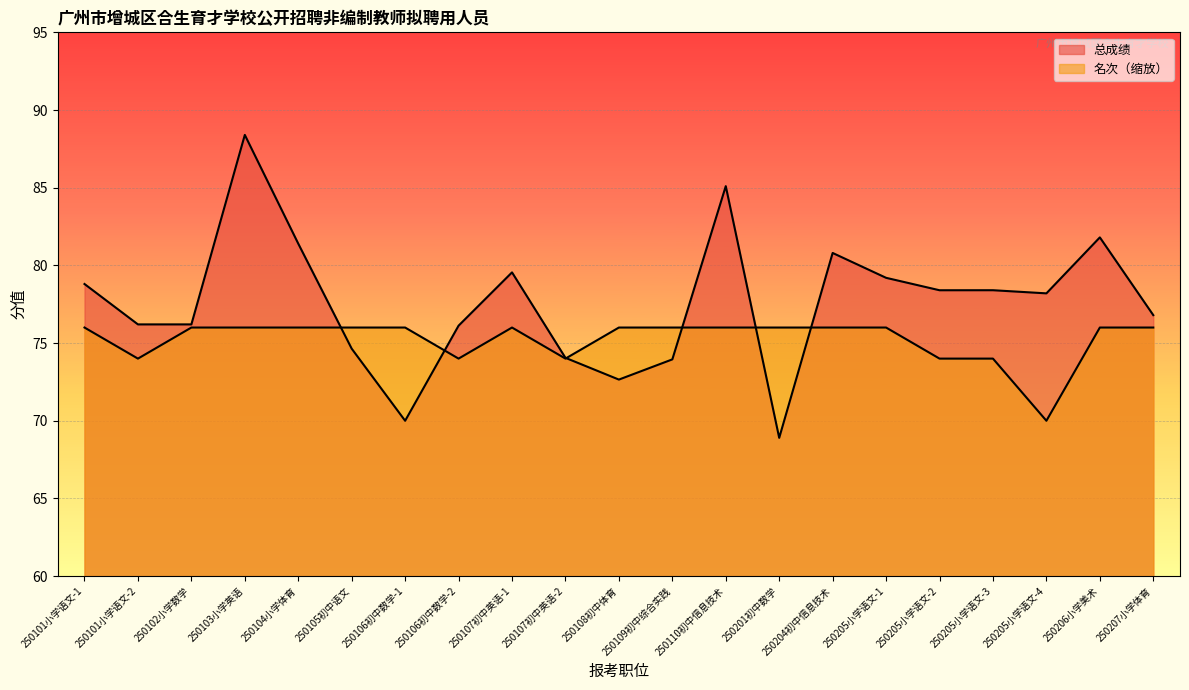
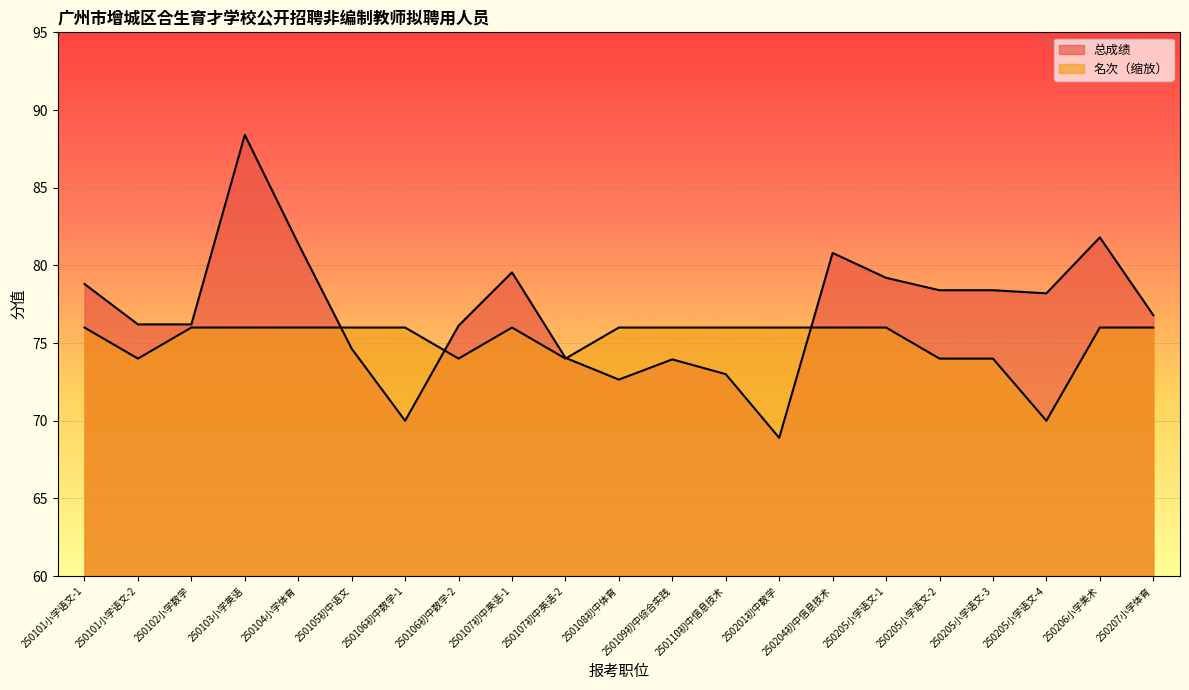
  {
    "总成绩": {
      "250101小学语文-1": 78.8,
      "250101小学语文-2": 76.2,
      "250102小学数学": 76.2,
      "250103小学英语": 88.4,
      "250104小学体育": 81.4,
      "250105初中语文": 74.6,
      "250106初中数学-1": 70.0,
      "250106初中数学-2": 76.1,
      "250107初中英语-1": 79.6,
      "250108初中体育": 72.7,
      "250109初中综合实践": 74.0,
-     "250110初中信息技术": 85.1,
+     "250110初中信息技术": 73.0,
      "250201初中数学": 68.9,
      "250204初中信息技术": 80.8,
      "250205小学语文-1": 79.2,
      "250205小学语文-2": 78.4,
      "250205小学语文-3": 78.4,
      "250205小学语文-4": 78.2,
      "250206小学美术": 81.8,
      "250207小学体育": 76.8
    },
    "名次（缩放）": {
      "250101小学语文-1": 76.0,
      "250101小学语文-2": 74.0,
      "250102小学数学": 76.0,
      "250103小学英语": 76.0,
      "250104小学体育": 76.0,
      "250105初中语文": 76.0,
      "250106初中数学-1": 76.0,
      "250106初中数学-2": 74.0,
      "250107初中英语-1": 76.0,
      "250108初中体育": 76.0,
      "250109初中综合实践": 76.0,
      "250110初中信息技术": 76.0,
      "250201初中数学": 76.0,
      "250204初中信息技术": 76.0,
      "250205小学语文-1": 76.0,
      "250205小学语文-2": 74.0,
      "250205小学语文-3": 74.0,
      "250205小学语文-4": 70.0,
      "250206小学美术": 76.0,
      "250207小学体育": 76.0
    }
  }
